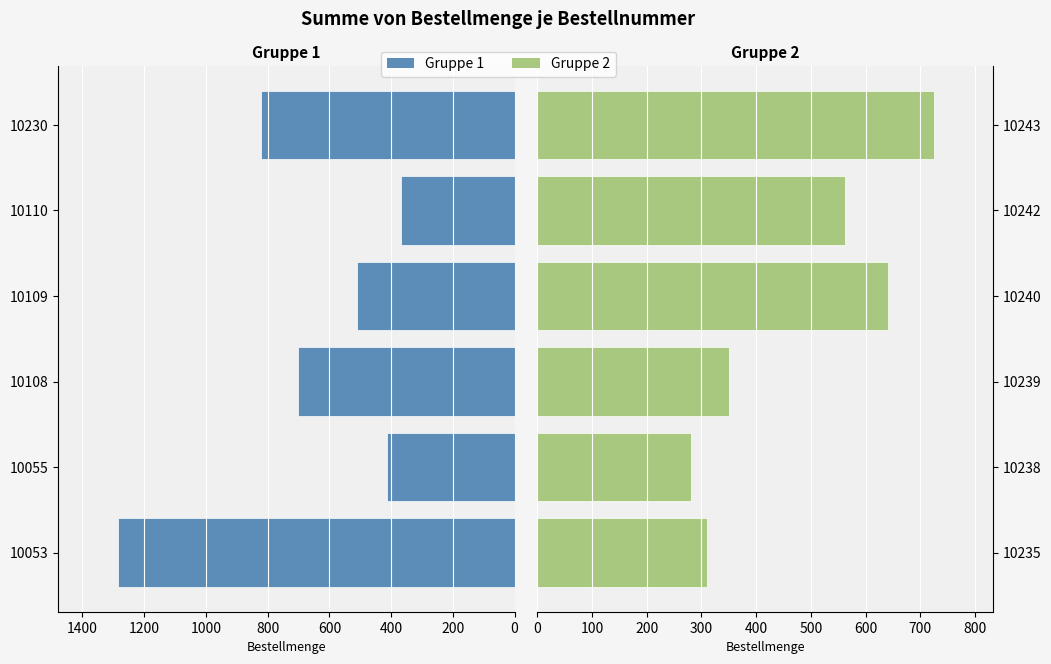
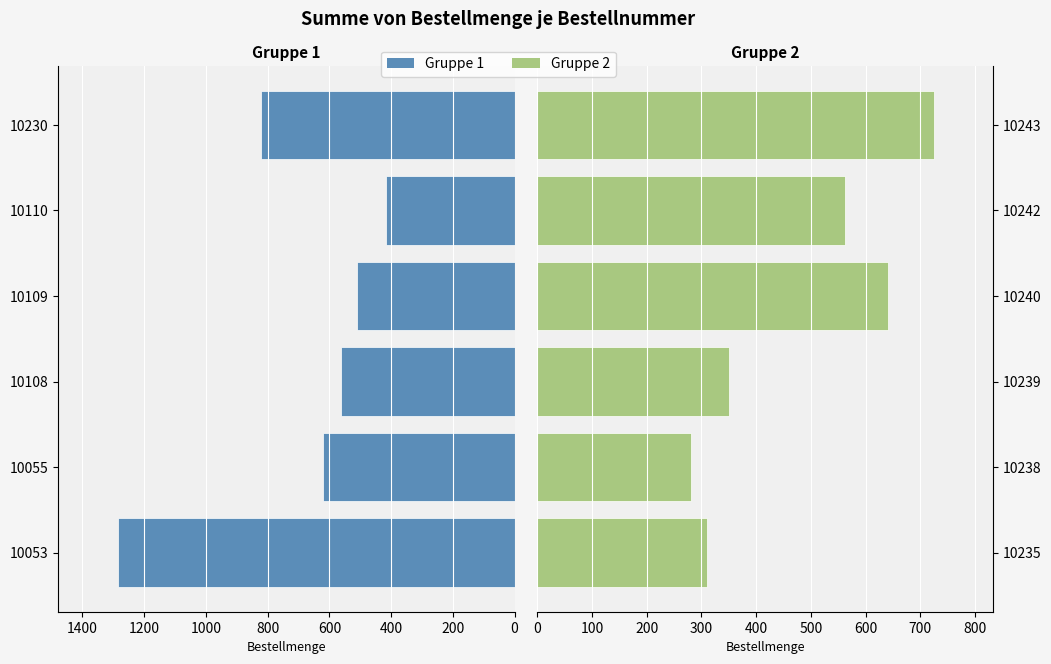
  {
    "Gruppe 1": {
      "10230": 820,
-     "10110": 370,
+     "10110": 420,
      "10109": 510,
-     "10108": 700,
-     "10055": 410,
+     "10108": 560,
+     "10055": 620,
      "10053": 1290
    },
    "Gruppe 2": {
      "10243": 730,
      "10242": 560,
      "10240": 640,
      "10239": 350,
      "10238": 280,
      "10235": 310
    }
  }
